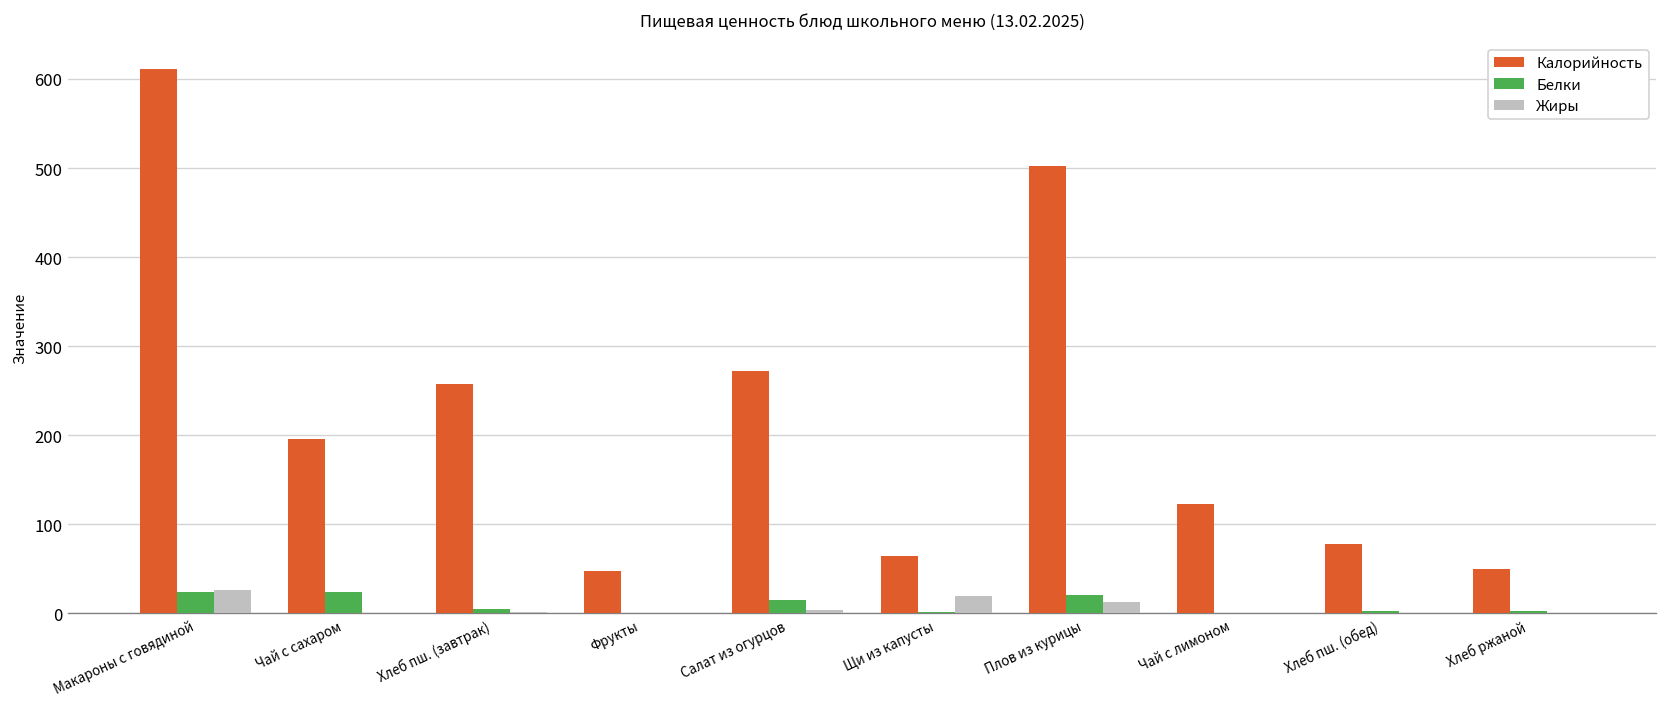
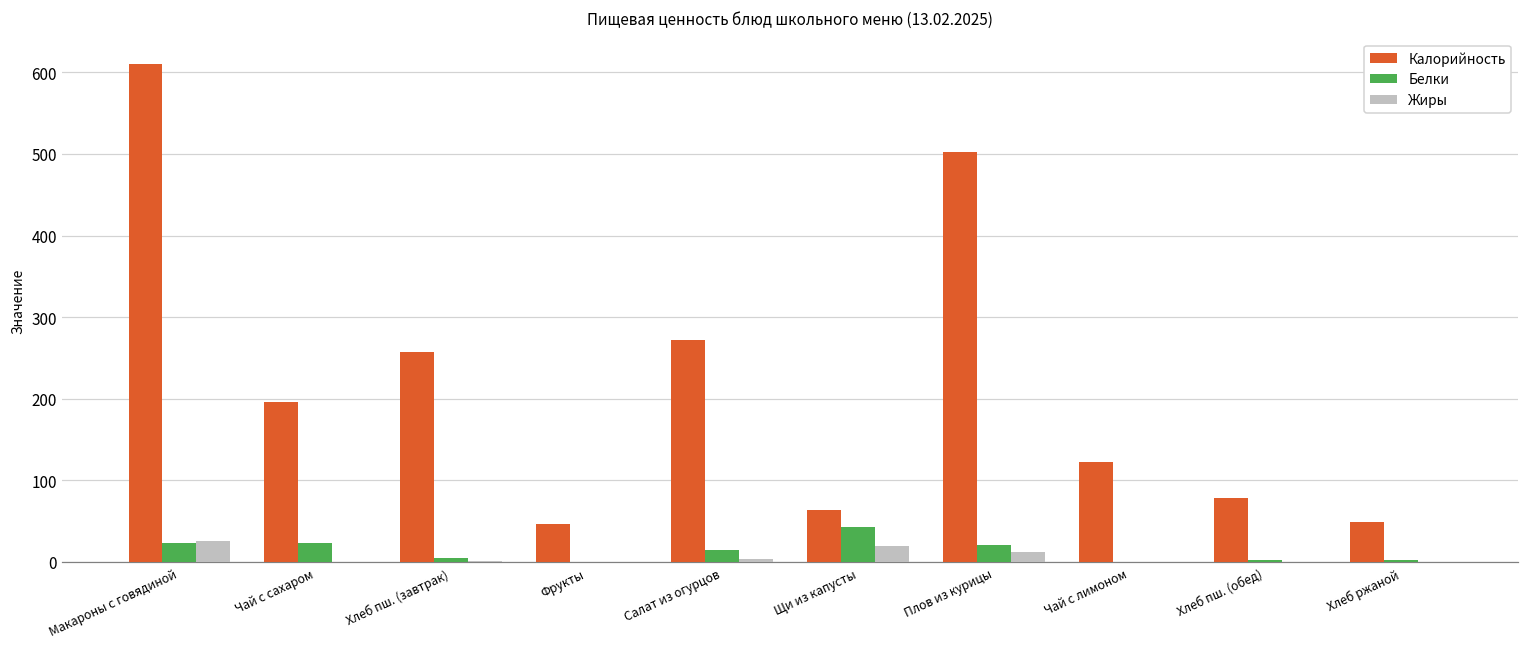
  {
    "Калорийность": {
      "Макароны с говядиной": 610,
      "Чай с сахаром": 200,
      "Хлеб пш. (завтрак)": 260,
      "Фрукты": 50,
      "Салат из огурцов": 270,
      "Щи из капусты": 60,
      "Плов из курицы": 500,
      "Чай с лимоном": 120,
      "Хлеб пш. (обед)": 80,
      "Хлеб ржаной": 50
    },
    "Белки": {
      "Макароны с говядиной": 20,
      "Чай с сахаром": 20,
      "Хлеб пш. (завтрак)": 10,
      "Салат из огурцов": 20,
-     "Щи из капусты": 0,
+     "Щи из капусты": 40,
      "Плов из курицы": 20
    },
    "Жиры": {
      "Макароны с говядиной": 30,
      "Щи из капусты": 20,
      "Плов из курицы": 10,
      "Хлеб пш. (обед)": 0,
      "Хлеб ржаной": 0
    }
  }
